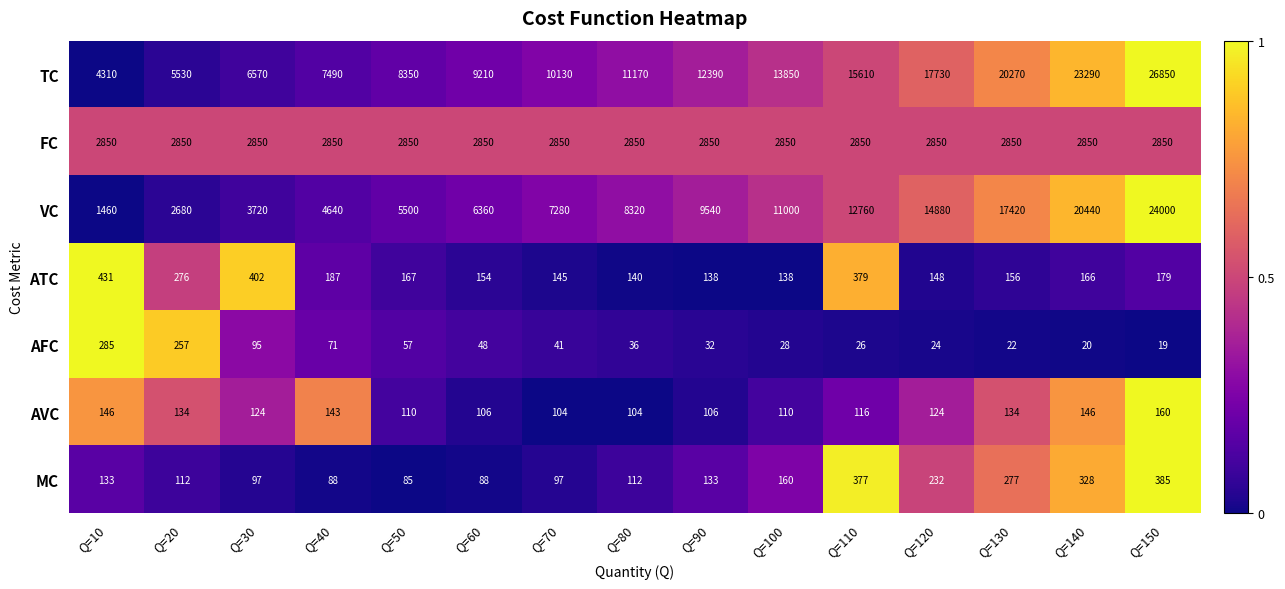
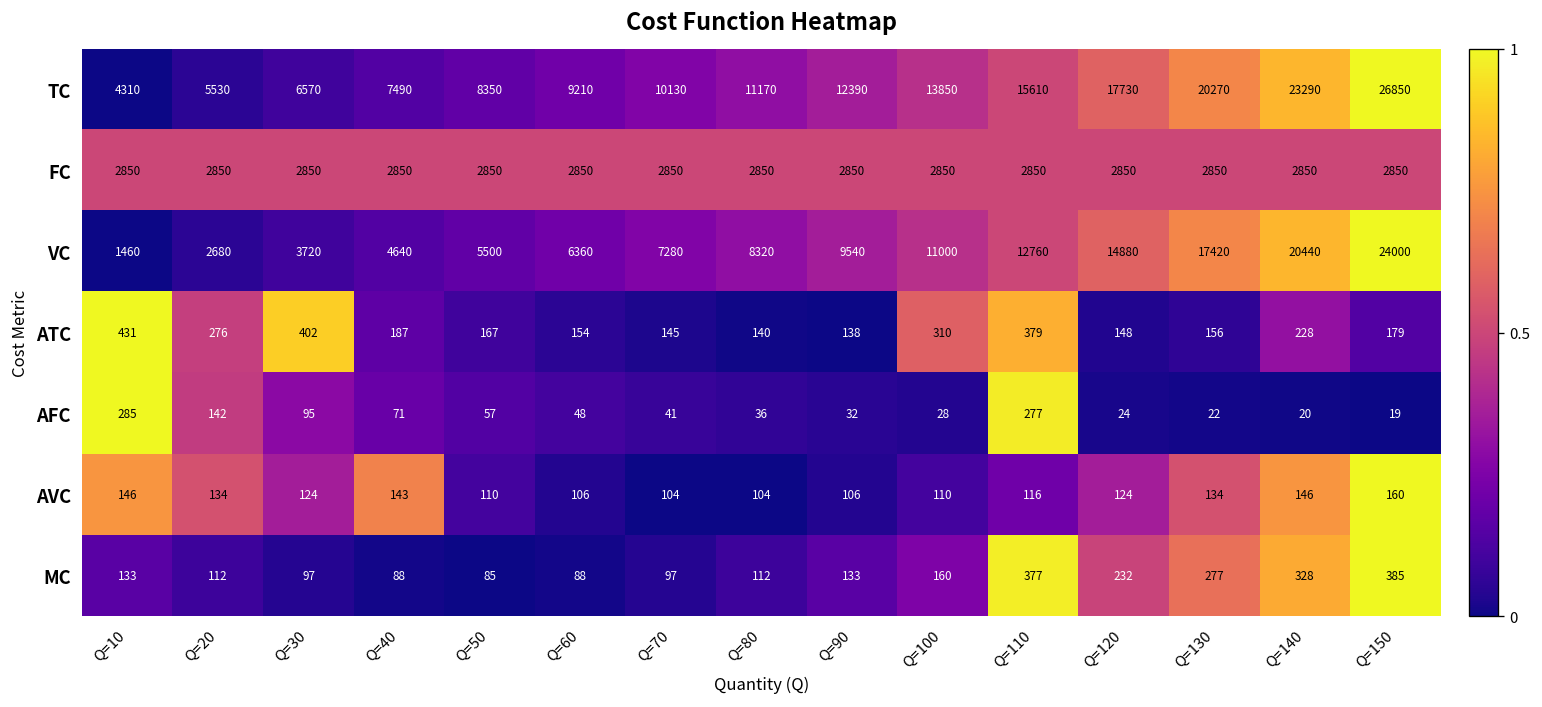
  {
    "TC": {
      "Q=10": 4310,
      "Q=20": 5530,
      "Q=30": 6570,
      "Q=40": 7490,
      "Q=50": 8350,
      "Q=60": 9210,
      "Q=70": 10130,
      "Q=80": 11170,
      "Q=90": 12390,
      "Q=100": 13850,
      "Q=110": 15610,
      "Q=120": 17730,
      "Q=130": 20270,
      "Q=140": 23290,
      "Q=150": 26850
    },
    "FC": {
      "Q=10": 2850,
      "Q=20": 2850,
      "Q=30": 2850,
      "Q=40": 2850,
      "Q=50": 2850,
      "Q=60": 2850,
      "Q=70": 2850,
      "Q=80": 2850,
      "Q=90": 2850,
      "Q=100": 2850,
      "Q=110": 2850,
      "Q=120": 2850,
      "Q=130": 2850,
      "Q=140": 2850,
      "Q=150": 2850
    },
    "VC": {
      "Q=10": 1460,
      "Q=20": 2680,
      "Q=30": 3720,
      "Q=40": 4640,
      "Q=50": 5500,
      "Q=60": 6360,
      "Q=70": 7280,
      "Q=80": 8320,
      "Q=90": 9540,
      "Q=100": 11000,
      "Q=110": 12760,
      "Q=120": 14880,
      "Q=130": 17420,
      "Q=140": 20440,
      "Q=150": 24000
    },
    "ATC": {
      "Q=10": 431,
      "Q=20": 276,
      "Q=30": 402,
      "Q=40": 187,
      "Q=50": 167,
      "Q=60": 154,
      "Q=70": 145,
      "Q=80": 140,
      "Q=90": 138,
-     "Q=100": 138,
+     "Q=100": 310,
      "Q=110": 379,
      "Q=120": 148,
      "Q=130": 156,
-     "Q=140": 166,
+     "Q=140": 228,
      "Q=150": 179
    },
    "AFC": {
      "Q=10": 285,
-     "Q=20": 257,
+     "Q=20": 142,
      "Q=30": 95,
      "Q=40": 71,
      "Q=50": 57,
      "Q=60": 48,
      "Q=70": 41,
      "Q=80": 36,
      "Q=90": 32,
      "Q=100": 28,
-     "Q=110": 26,
+     "Q=110": 277,
      "Q=120": 24,
      "Q=130": 22,
      "Q=140": 20,
      "Q=150": 19
    },
    "AVC": {
      "Q=10": 146,
      "Q=20": 134,
      "Q=30": 124,
      "Q=40": 143,
      "Q=50": 110,
      "Q=60": 106,
      "Q=70": 104,
      "Q=80": 104,
      "Q=90": 106,
      "Q=100": 110,
      "Q=110": 116,
      "Q=120": 124,
      "Q=130": 134,
      "Q=140": 146,
      "Q=150": 160
    },
    "MC": {
      "Q=10": 133,
      "Q=20": 112,
      "Q=30": 97,
      "Q=40": 88,
      "Q=50": 85,
      "Q=60": 88,
      "Q=70": 97,
      "Q=80": 112,
      "Q=90": 133,
      "Q=100": 160,
      "Q=110": 377,
      "Q=120": 232,
      "Q=130": 277,
      "Q=140": 328,
      "Q=150": 385
    }
  }
